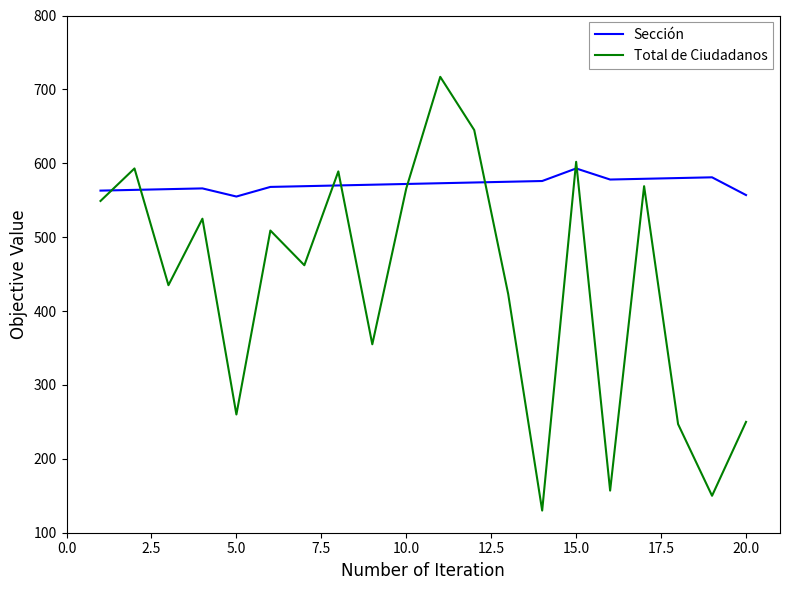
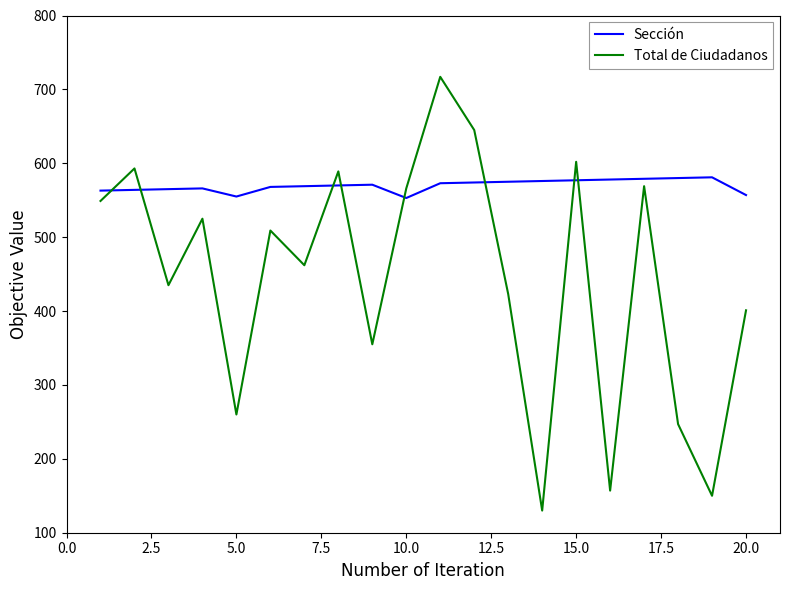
  {
    "Sección": {
      "5.0": 560,
-     "10.0": 570,
-     "15.0": 590,
+     "10.0": 550,
+     "15.0": 580,
      "20.0": 560
    },
    "Total de Ciudadanos": {
      "5.0": 260,
      "10.0": 570,
      "15.0": 600,
-     "20.0": 250
+     "20.0": 400
    }
  }
